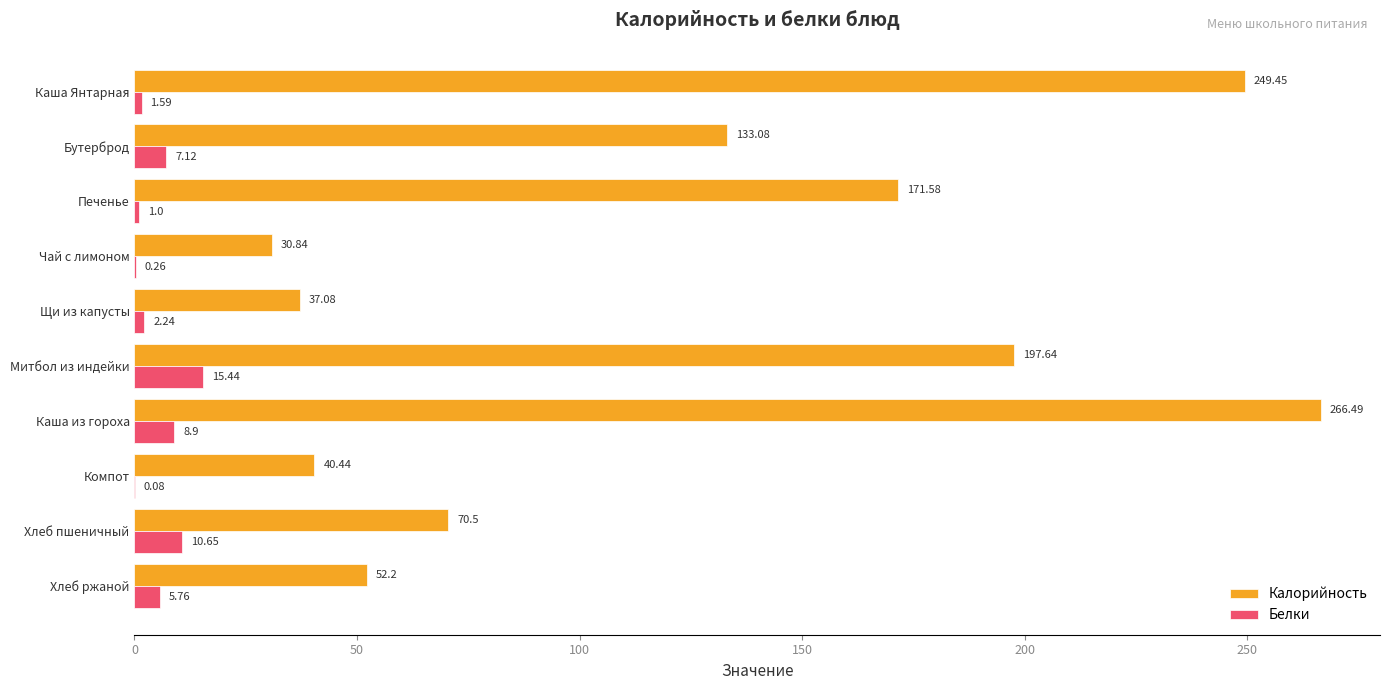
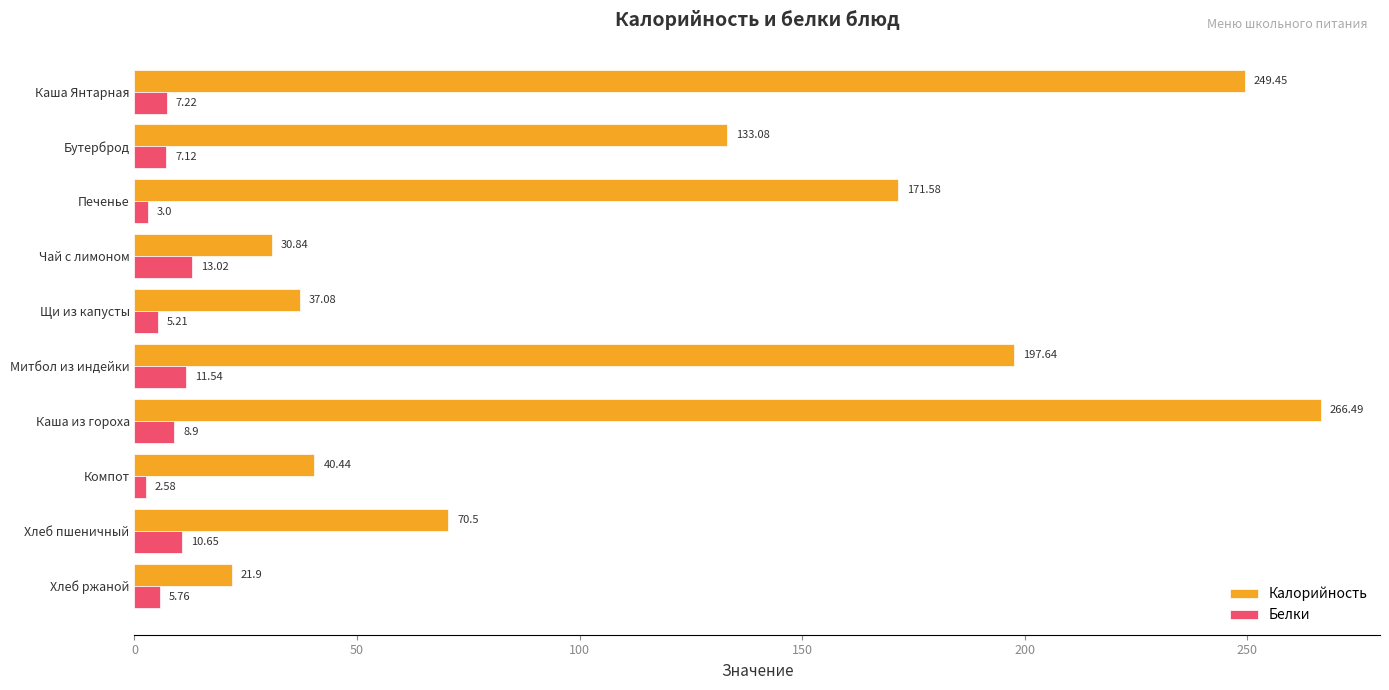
  {
    "Калорийность": {
      "Каша Янтарная": 249.45,
      "Бутерброд": 133.08,
      "Печенье": 171.58,
      "Чай с лимоном": 30.84,
      "Щи из капусты": 37.08,
      "Митбол из индейки": 197.64,
      "Каша из гороха": 266.49,
      "Компот": 40.44,
      "Хлеб пшеничный": 70.5,
-     "Хлеб ржаной": 52.2
+     "Хлеб ржаной": 21.9
    },
    "Белки": {
-     "Каша Янтарная": 1.59,
+     "Каша Янтарная": 7.22,
      "Бутерброд": 7.12,
-     "Печенье": 1.0,
-     "Чай с лимоном": 0.26,
-     "Щи из капусты": 2.24,
-     "Митбол из индейки": 15.44,
+     "Печенье": 3.0,
+     "Чай с лимоном": 13.02,
+     "Щи из капусты": 5.21,
+     "Митбол из индейки": 11.54,
      "Каша из гороха": 8.9,
-     "Компот": 0.08,
+     "Компот": 2.58,
      "Хлеб пшеничный": 10.65,
      "Хлеб ржаной": 5.76
    }
  }
